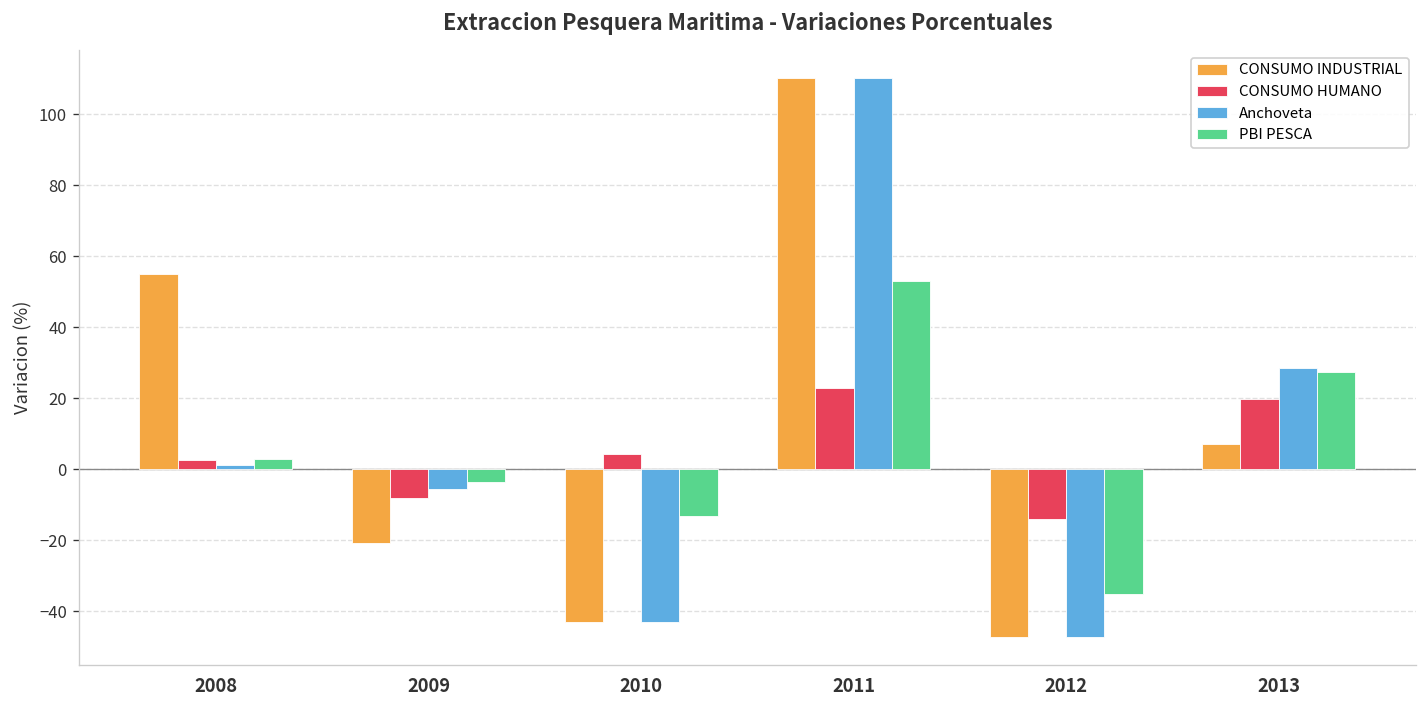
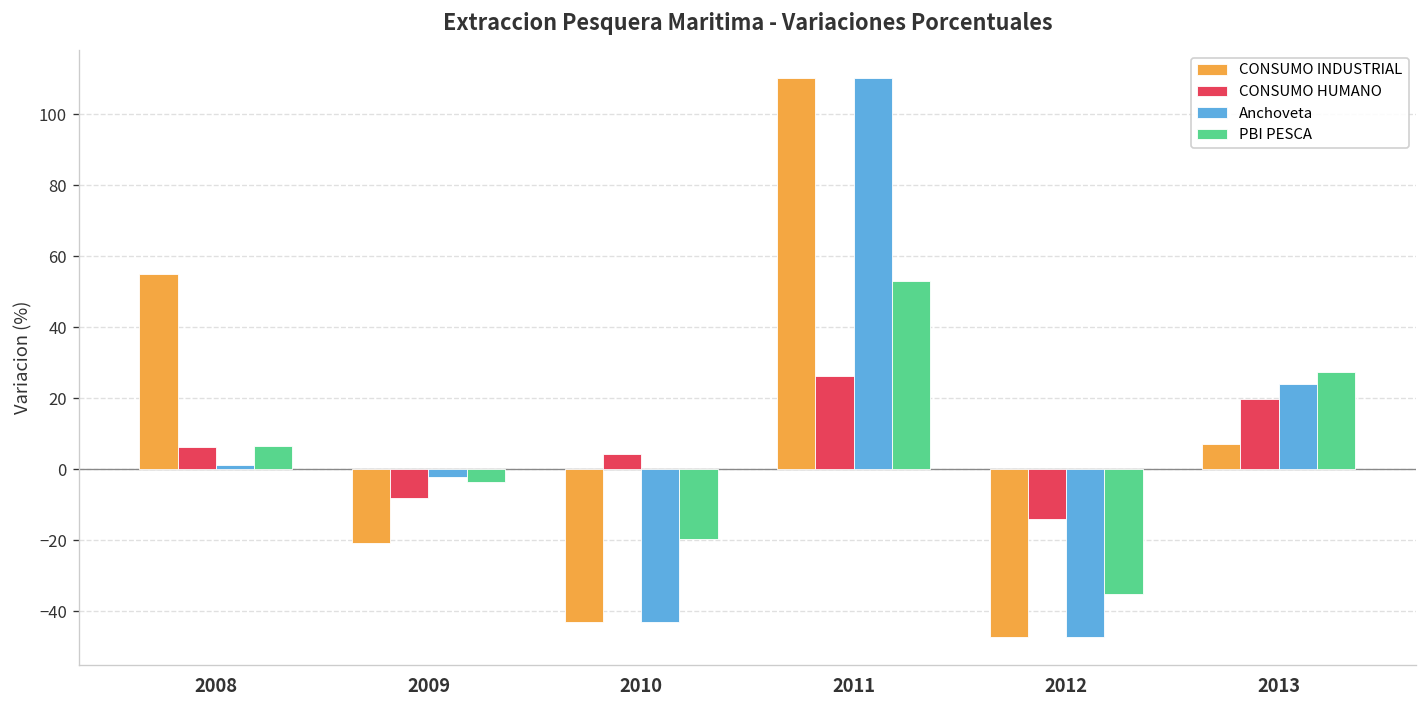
  {
    "CONSUMO INDUSTRIAL": {
      "2008": 55,
      "2009": -21,
      "2010": -43,
      "2011": 110,
      "2012": -47,
      "2013": 7
    },
    "CONSUMO HUMANO": {
-     "2008": 3,
+     "2008": 6,
      "2009": -8,
      "2010": 4,
-     "2011": 23,
+     "2011": 26,
      "2012": -14,
      "2013": 20
    },
    "Anchoveta": {
      "2008": 1,
-     "2009": -5,
+     "2009": -2,
      "2010": -43,
      "2011": 110,
      "2012": -47,
-     "2013": 29
+     "2013": 24
    },
    "PBI PESCA": {
-     "2008": 3,
+     "2008": 7,
      "2009": -3,
-     "2010": -13,
+     "2010": -20,
      "2011": 53,
      "2012": -35,
      "2013": 28
    }
  }
